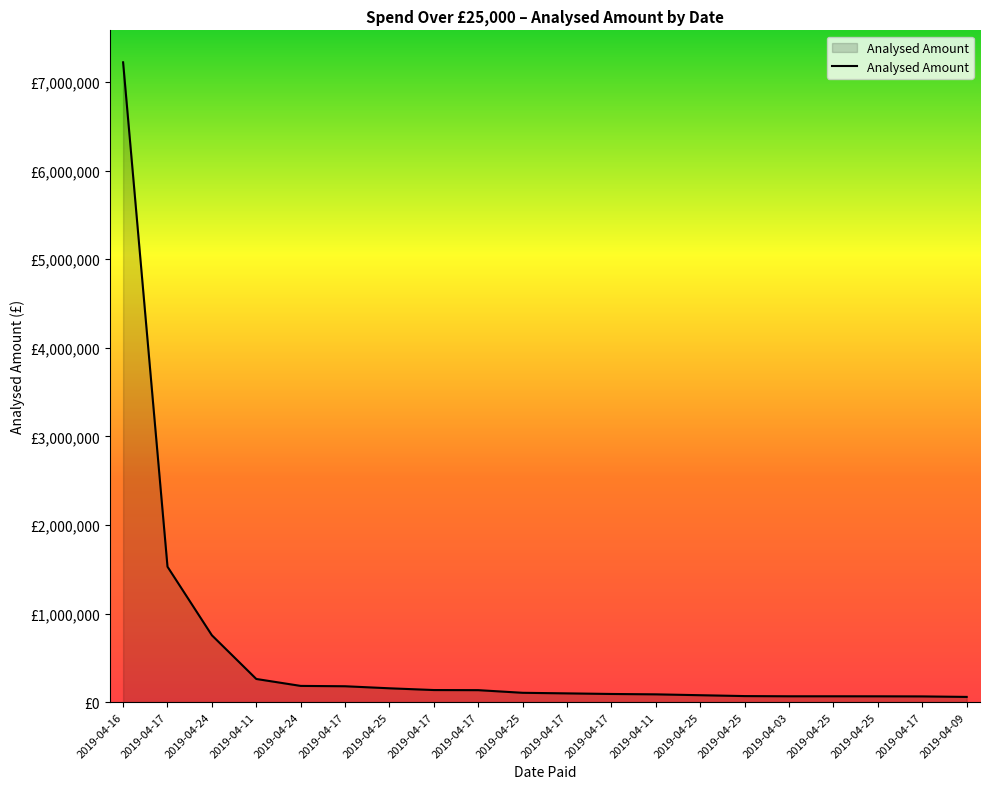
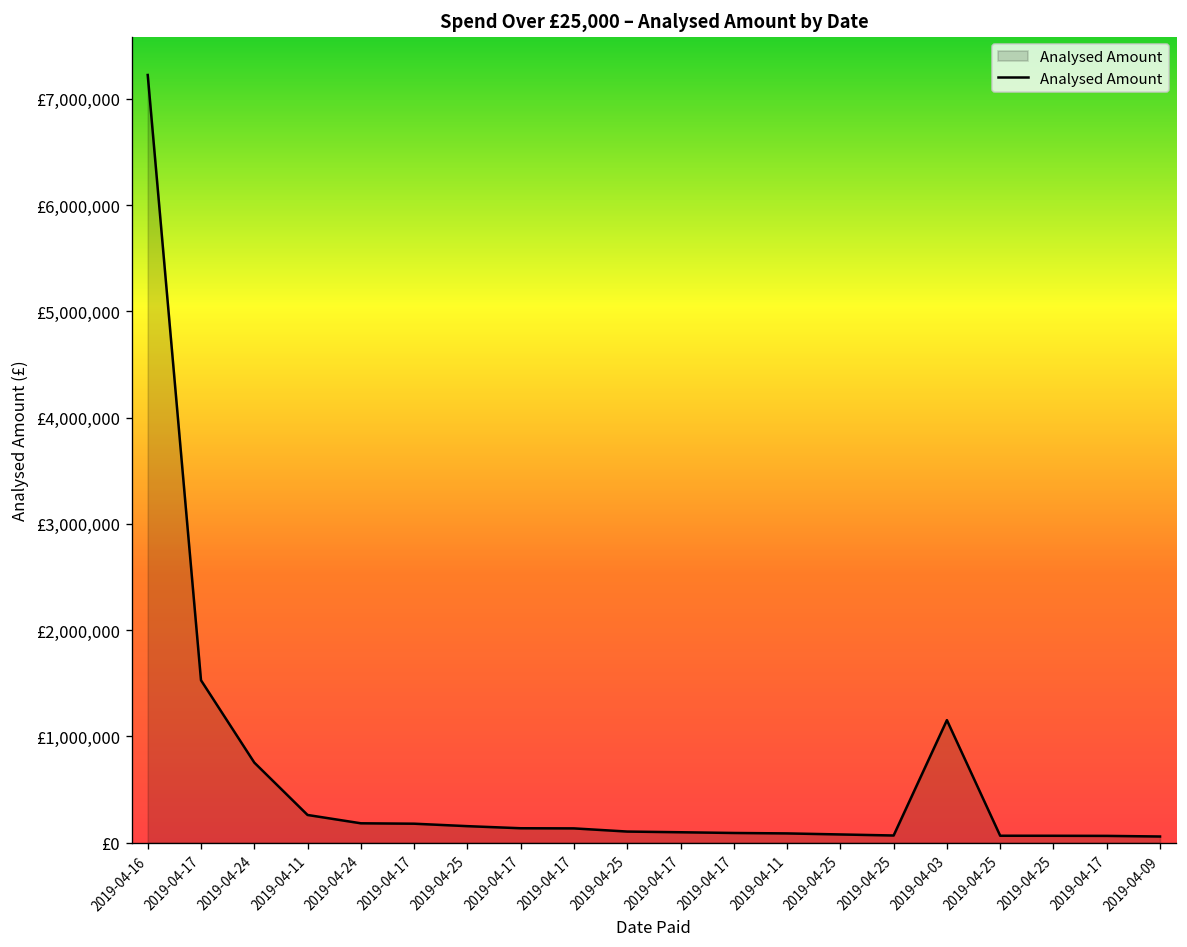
  {
    "2019-04-16": "£7,200,000",
-   "2019-04-03": "£100,000",
+   "2019-04-03": "£1,200,000",
    "2019-04-09": "£100,000"
  }
